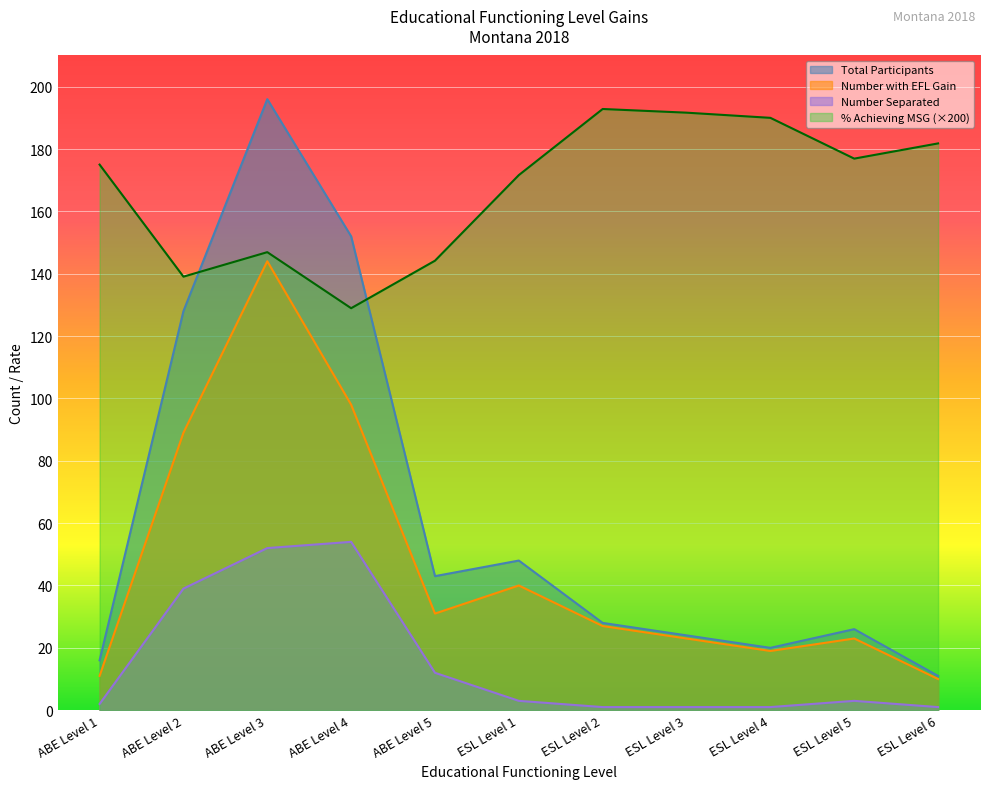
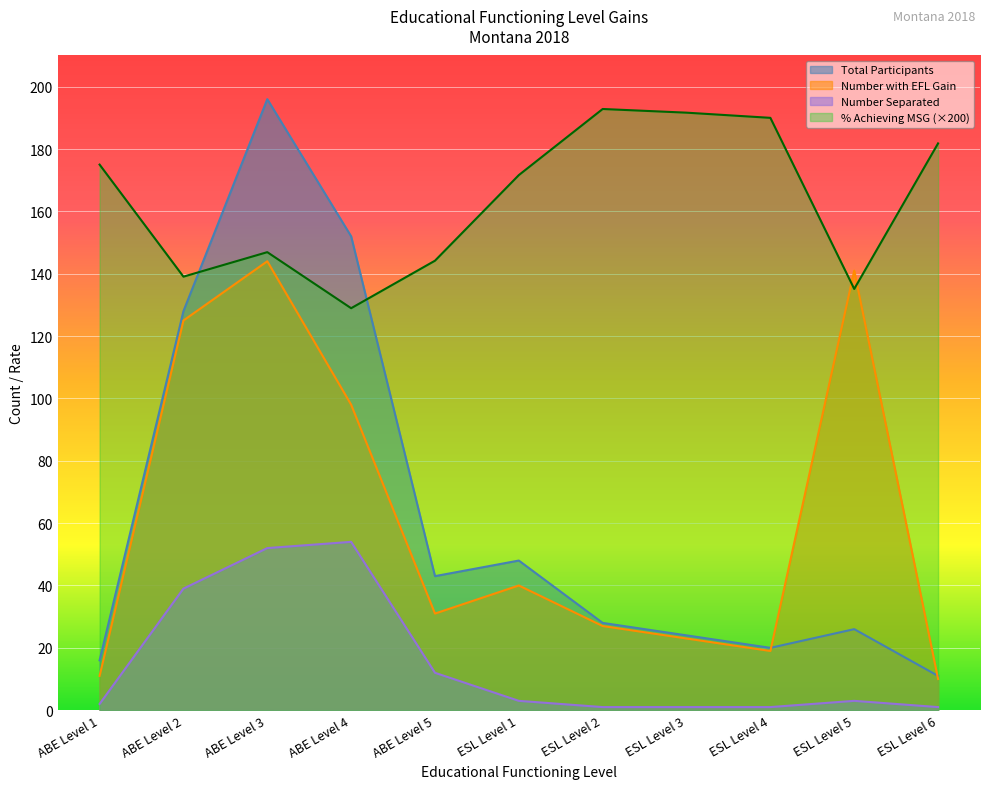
  {
    "Total Participants": {
      "ABE Level 1": 16,
      "ABE Level 2": 128,
      "ABE Level 3": 196,
      "ABE Level 4": 152,
      "ABE Level 5": 43,
      "ESL Level 1": 48,
      "ESL Level 2": 28,
      "ESL Level 3": 24,
      "ESL Level 4": 20,
      "ESL Level 5": 26,
      "ESL Level 6": 11
    },
    "Number with EFL Gain": {
      "ABE Level 1": 11,
-     "ABE Level 2": 89,
+     "ABE Level 2": 125,
      "ABE Level 3": 144,
      "ABE Level 4": 98,
      "ABE Level 5": 31,
      "ESL Level 1": 40,
      "ESL Level 2": 27,
      "ESL Level 3": 23,
      "ESL Level 4": 19,
-     "ESL Level 5": 23,
+     "ESL Level 5": 141,
      "ESL Level 6": 10
    },
    "Number Separated": {
      "ABE Level 1": 2,
      "ABE Level 2": 39,
      "ABE Level 3": 52,
      "ABE Level 4": 54,
      "ABE Level 5": 12,
      "ESL Level 1": 3,
      "ESL Level 2": 1,
      "ESL Level 3": 1,
      "ESL Level 4": 1,
      "ESL Level 5": 3,
      "ESL Level 6": 1
    },
    "% Achieving MSG (×200)": {
      "ABE Level 1": 175,
      "ABE Level 2": 139,
      "ABE Level 3": 147,
      "ABE Level 4": 129,
      "ABE Level 5": 144,
      "ESL Level 1": 172,
      "ESL Level 2": 193,
      "ESL Level 3": 192,
      "ESL Level 4": 190,
-     "ESL Level 5": 177,
+     "ESL Level 5": 135,
      "ESL Level 6": 182
    }
  }
